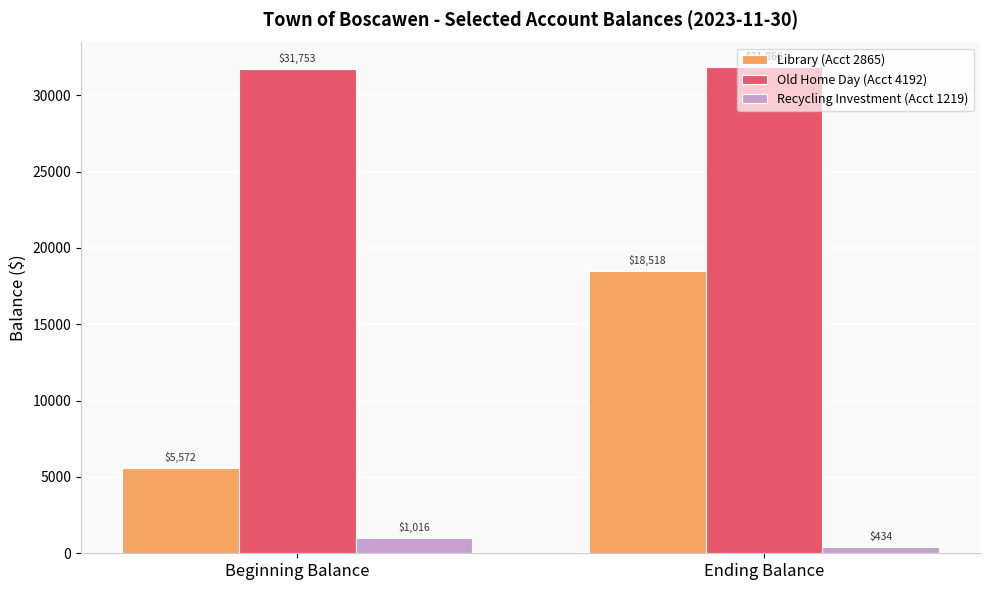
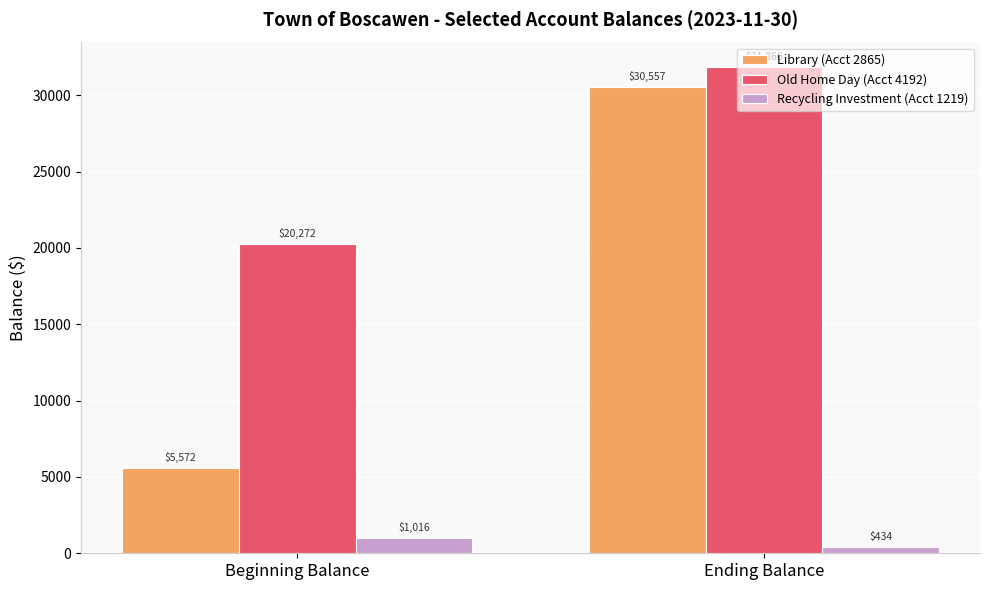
  {
    "Library (Acct 2865)": {
      "Beginning Balance": "$5,572",
-     "Ending Balance": "$18,518"
+     "Ending Balance": "$30,557"
    },
    "Old Home Day (Acct 4192)": {
-     "Beginning Balance": "$31,753"
+     "Beginning Balance": "$20,272"
    },
    "Recycling Investment (Acct 1219)": {
      "Beginning Balance": "$1,016",
      "Ending Balance": "$434"
    }
  }
